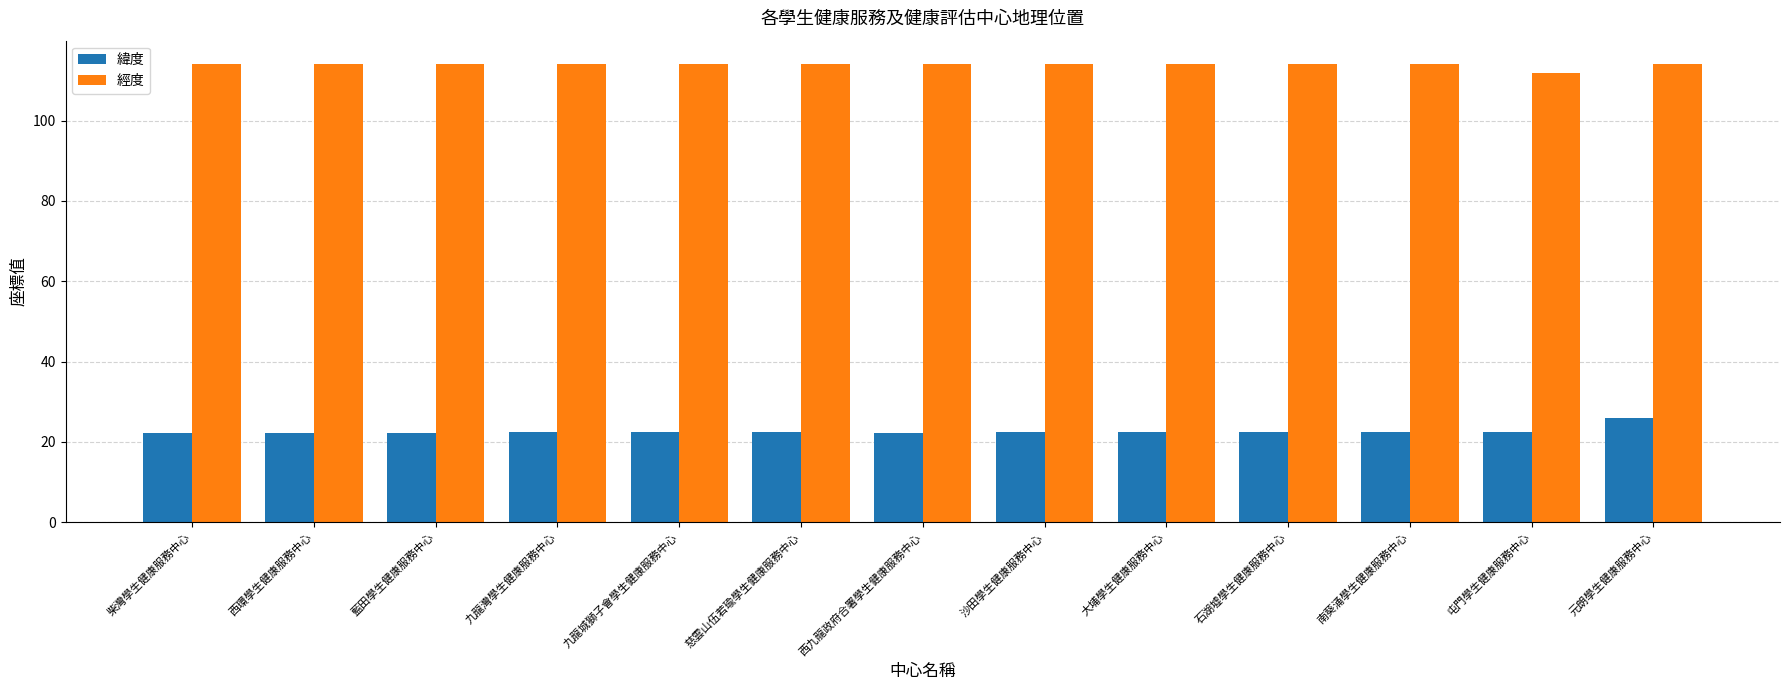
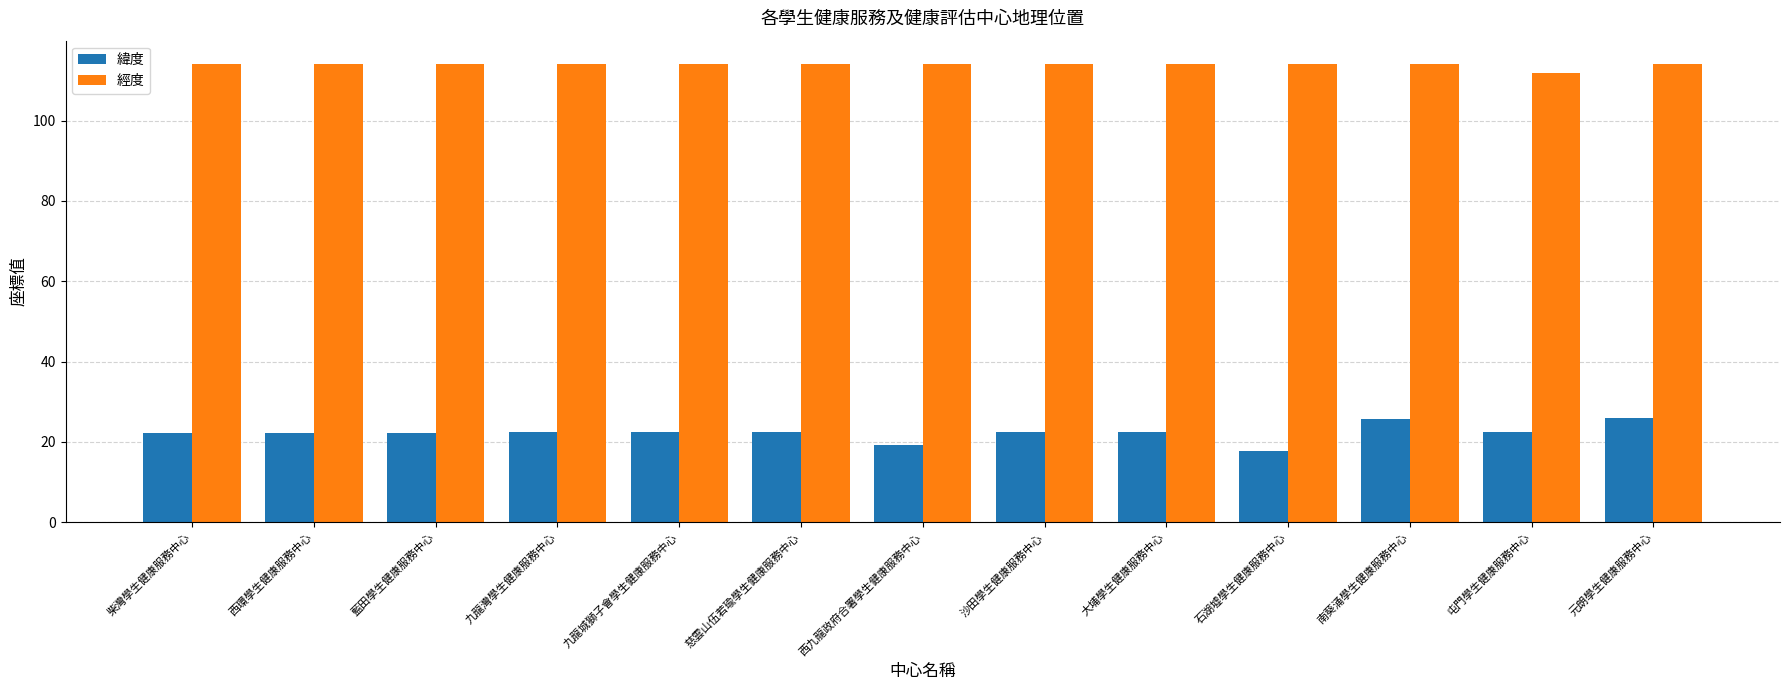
  {
    "緯度": {
      "柴灣學生健康服務中心": 22,
      "西環學生健康服務中心": 22,
      "藍田學生健康服務中心": 22,
      "九龍灣學生健康服務中心": 22,
      "九龍城獅子會學生健康服務中心": 22,
      "慈雲山伍若瑜學生健康服務中心": 22,
-     "西九龍政府合署學生健康服務中心": 22,
+     "西九龍政府合署學生健康服務中心": 19,
      "沙田學生健康服務中心": 22,
      "大埔學生健康服務中心": 22,
-     "石湖墟學生健康服務中心": 23,
-     "南葵涌學生健康服務中心": 22,
+     "石湖墟學生健康服務中心": 18,
+     "南葵涌學生健康服務中心": 26,
      "屯門學生健康服務中心": 22,
      "元朗學生健康服務中心": 26
    },
    "經度": {
      "柴灣學生健康服務中心": 114,
      "西環學生健康服務中心": 114,
      "藍田學生健康服務中心": 114,
      "九龍灣學生健康服務中心": 114,
      "九龍城獅子會學生健康服務中心": 114,
      "慈雲山伍若瑜學生健康服務中心": 114,
      "西九龍政府合署學生健康服務中心": 114,
      "沙田學生健康服務中心": 114,
      "大埔學生健康服務中心": 114,
      "石湖墟學生健康服務中心": 114,
      "南葵涌學生健康服務中心": 114,
      "屯門學生健康服務中心": 112,
      "元朗學生健康服務中心": 114
    }
  }
